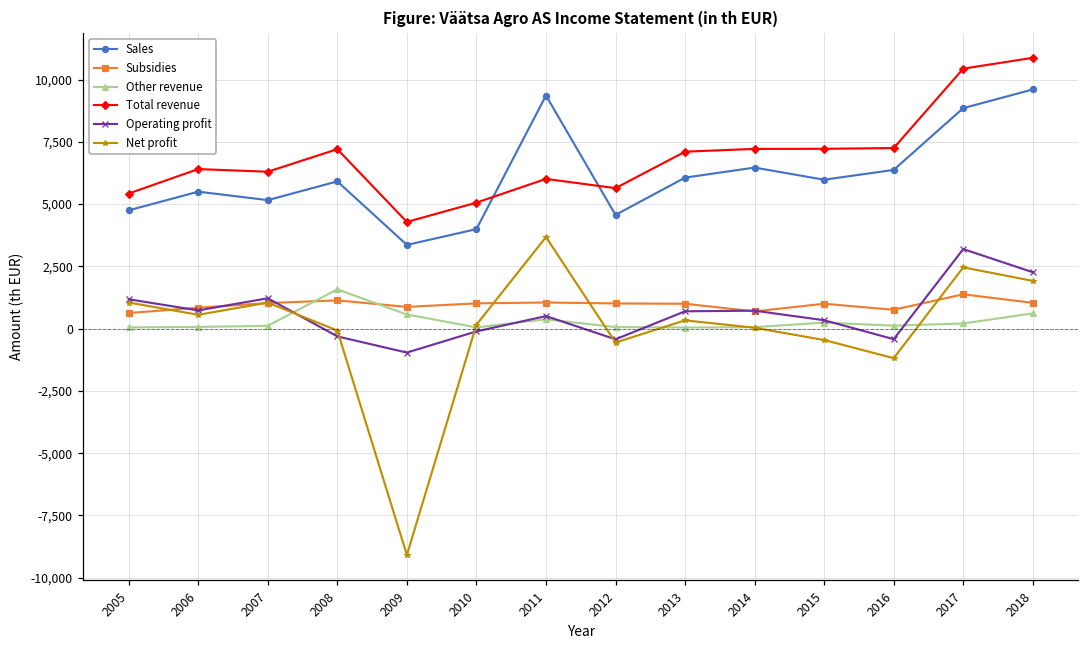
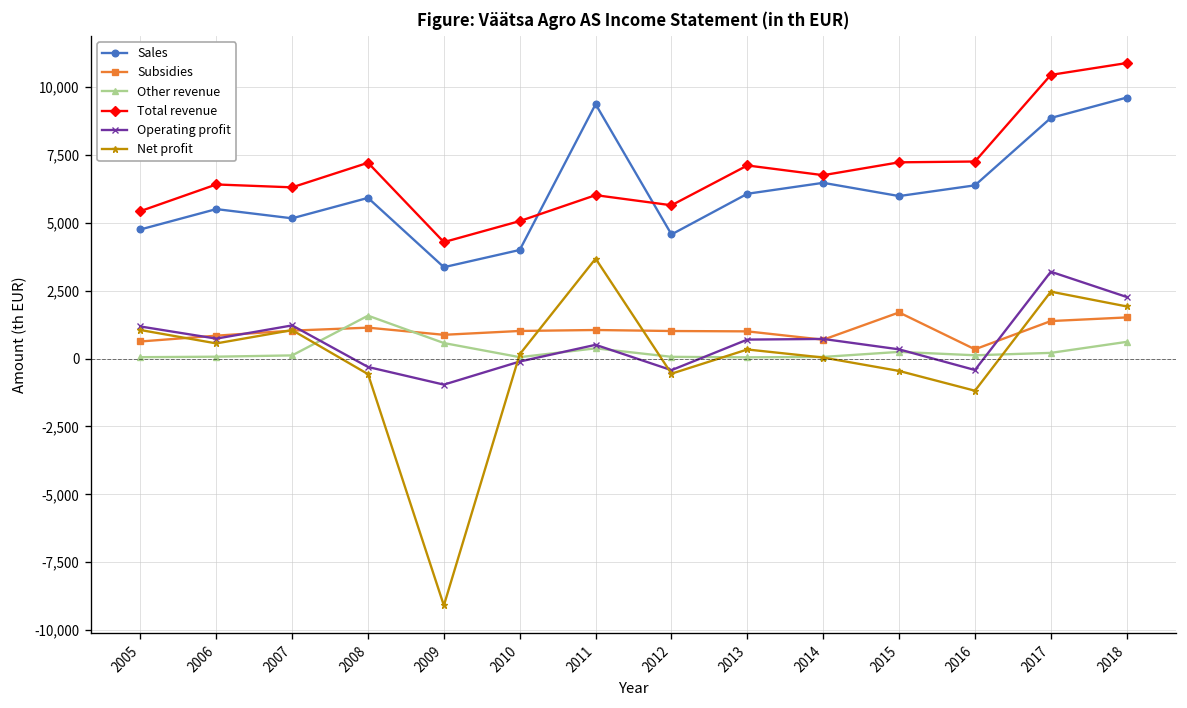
  {
    "Sales": {
      "2005": "4,700",
      "2006": "5,500",
      "2007": "5,200",
      "2008": "5,900",
      "2009": "3,400",
      "2010": "4,000",
      "2011": "9,400",
      "2012": "4,600",
      "2013": "6,100",
      "2014": "6,500",
      "2015": "6,000",
      "2016": "6,400",
      "2017": "8,900",
      "2018": "9,600"
    },
    "Subsidies": {
      "2005": "600",
      "2008": "1,100",
      "2009": "900",
      "2010": "1,000",
      "2011": "1,000",
      "2012": "1,000",
      "2013": "1,000",
-     "2015": "1,000",
-     "2016": "800",
+     "2015": "1,700",
+     "2016": "300",
      "2017": "1,400",
-     "2018": "1,000"
+     "2018": "1,500"
    },
    "Other revenue": {
      "2005": "0",
      "2006": "100",
      "2007": "100",
      "2008": "1,600",
      "2009": "600",
      "2011": "400",
      "2012": "100",
      "2013": "0",
      "2016": "100",
      "2017": "200",
      "2018": "600"
    },
    "Total revenue": {
      "2005": "5,400",
      "2006": "6,400",
      "2007": "6,300",
      "2008": "7,200",
      "2009": "4,300",
      "2010": "5,100",
      "2011": "6,000",
      "2012": "5,600",
      "2013": "7,100",
-     "2014": "7,200",
+     "2014": "6,700",
      "2015": "7,200",
      "2016": "7,300",
      "2017": "10,400",
      "2018": "10,900"
    },
    "Operating profit": {
      "2005": "1,200",
      "2007": "1,200",
      "2008": "-300",
      "2009": "-1,000",
      "2010": "-100",
      "2011": "500",
      "2012": "-400",
      "2013": "700",
      "2016": "-400",
      "2017": "3,200",
      "2018": "2,300"
    },
    "Net profit": {
      "2005": "1,000",
      "2006": "600",
-     "2008": "-100",
+     "2008": "-600",
      "2009": "-9,100",
      "2011": "3,700",
      "2012": "-600",
      "2013": "300",
      "2015": "-500",
      "2016": "-1,200",
      "2017": "2,500",
      "2018": "1,900"
    }
  }
